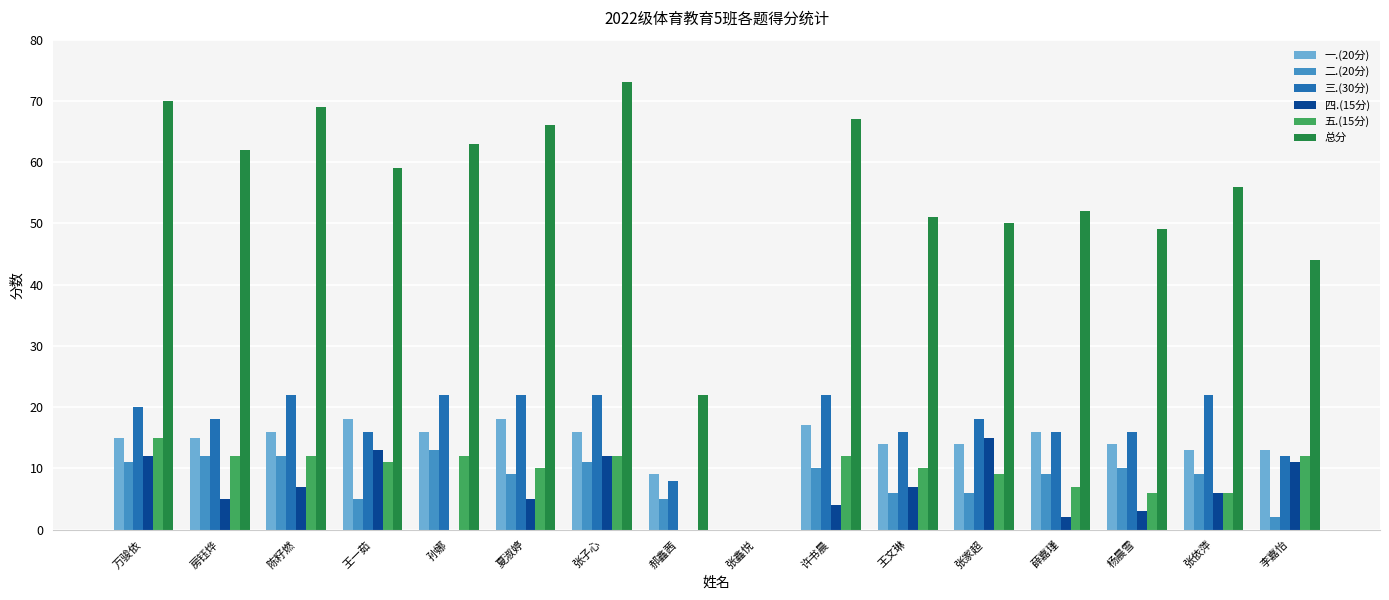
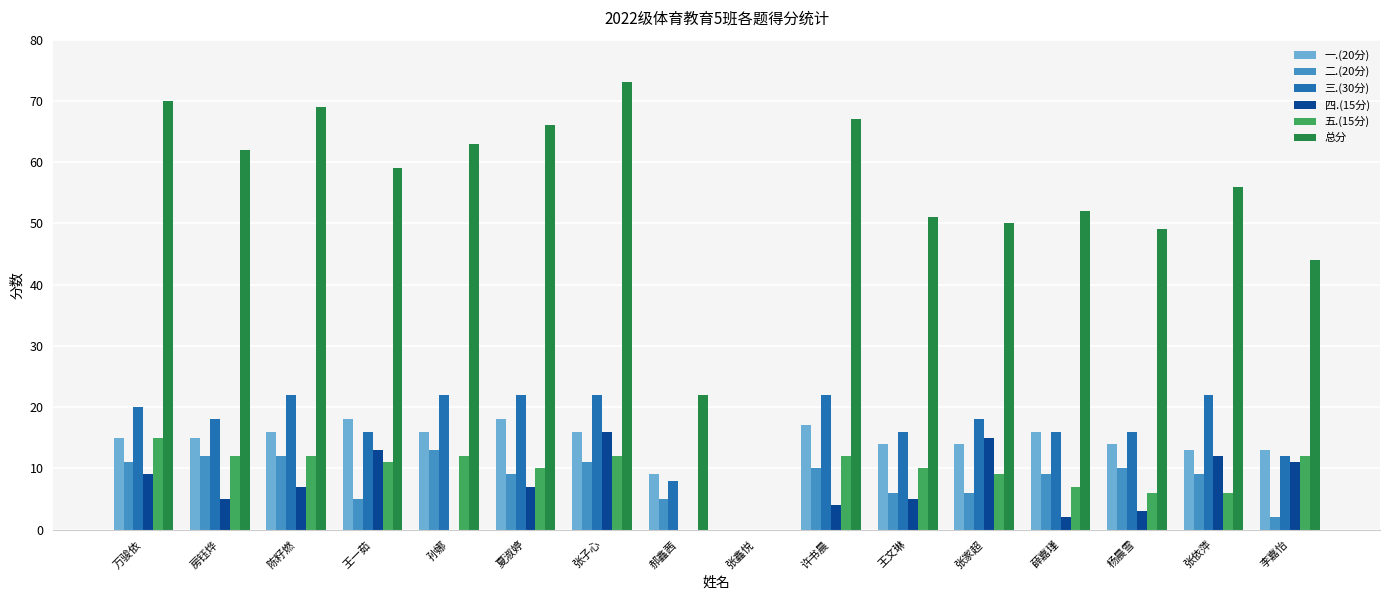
  {
    "四.(15分)": {
-     "万骏依": 12,
+     "万骏依": 9,
      "房钰烨": 5,
      "陈籽燃": 7,
      "王一茹": 13,
      "孙娜": 0,
-     "夏淑婷": 5,
-     "张子心": 12,
+     "夏淑婷": 7,
+     "张子心": 16,
      "郝鑫茜": 0,
      "张鑫悦": 0,
      "许书晨": 4,
-     "王文琳": 7,
+     "王文琳": 5,
      "张家超": 15,
      "薛嘉瑾": 2,
      "杨晨雪": 3,
-     "张依萍": 6,
+     "张依萍": 12,
      "李嘉怡": 11
    }
  }
